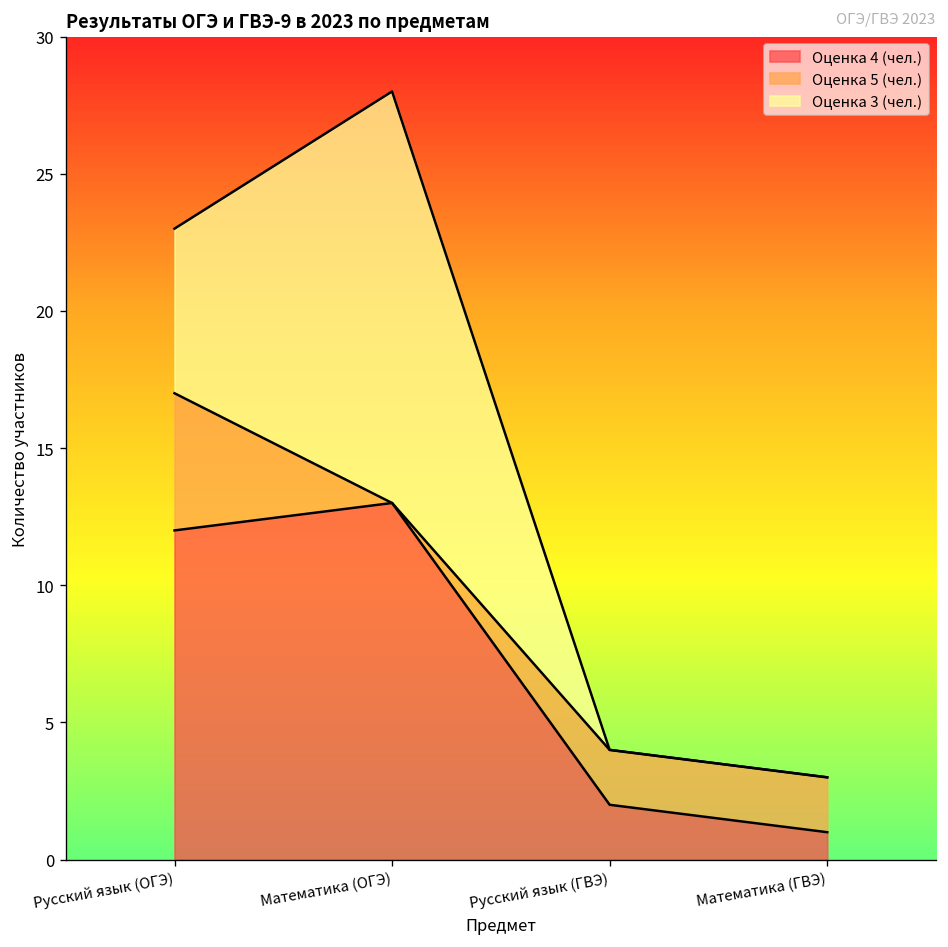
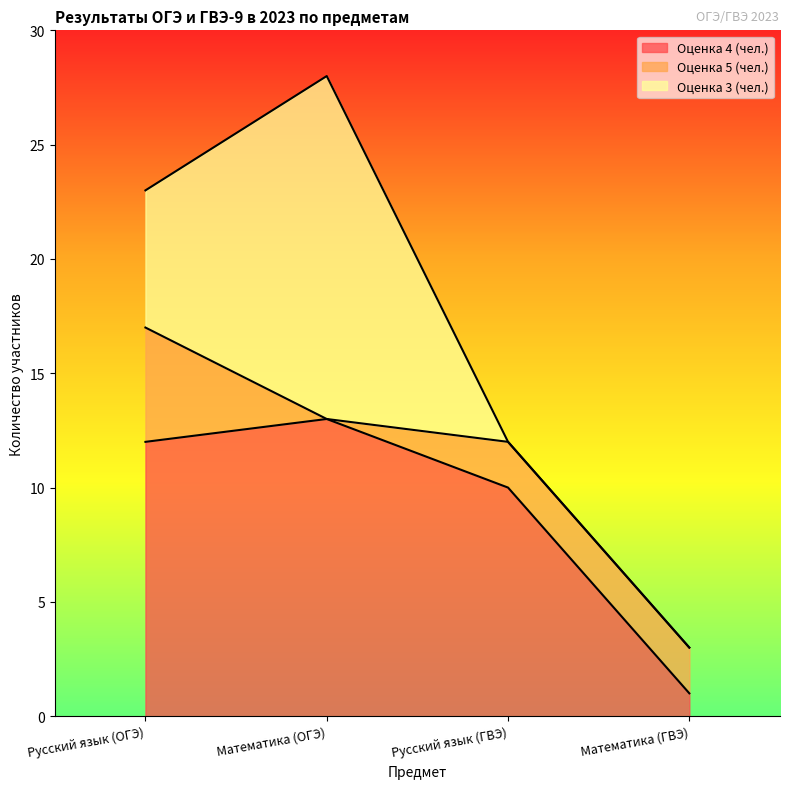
  {
    "Оценка 4 (чел.)": {
      "Русский язык (ОГЭ)": 12,
-     "Русский язык (ГВЭ)": 2,
+     "Русский язык (ГВЭ)": 10,
      "Математика (ГВЭ)": 1
    },
    "Оценка 5 (чел.)": {
      "Русский язык (ОГЭ)": 5
    },
    "Оценка 3 (чел.)": {
      "Русский язык (ОГЭ)": 6,
      "Математика (ОГЭ)": 15
    }
  }
